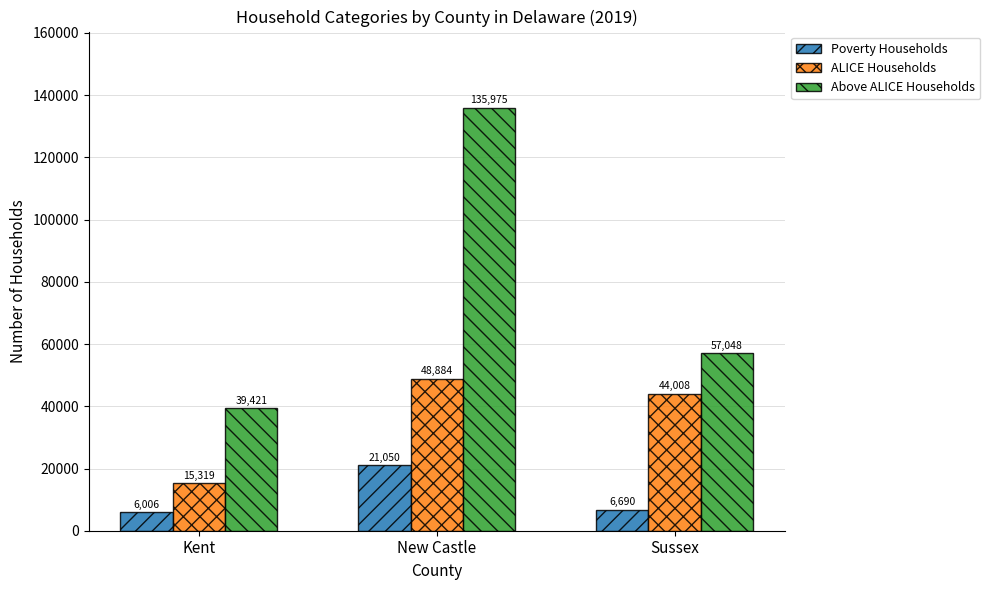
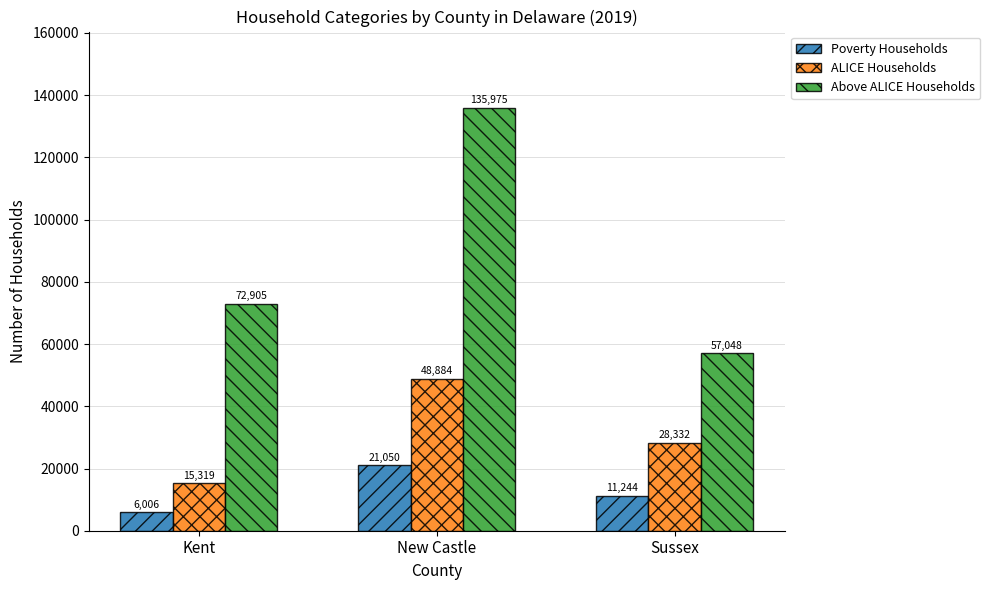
  {
    "Poverty Households": {
      "Kent": "6,006",
      "New Castle": "21,050",
-     "Sussex": "6,690"
+     "Sussex": "11,244"
    },
    "ALICE Households": {
      "Kent": "15,319",
      "New Castle": "48,884",
-     "Sussex": "44,008"
+     "Sussex": "28,332"
    },
    "Above ALICE Households": {
-     "Kent": "39,421",
+     "Kent": "72,905",
      "New Castle": "135,975",
      "Sussex": "57,048"
    }
  }
